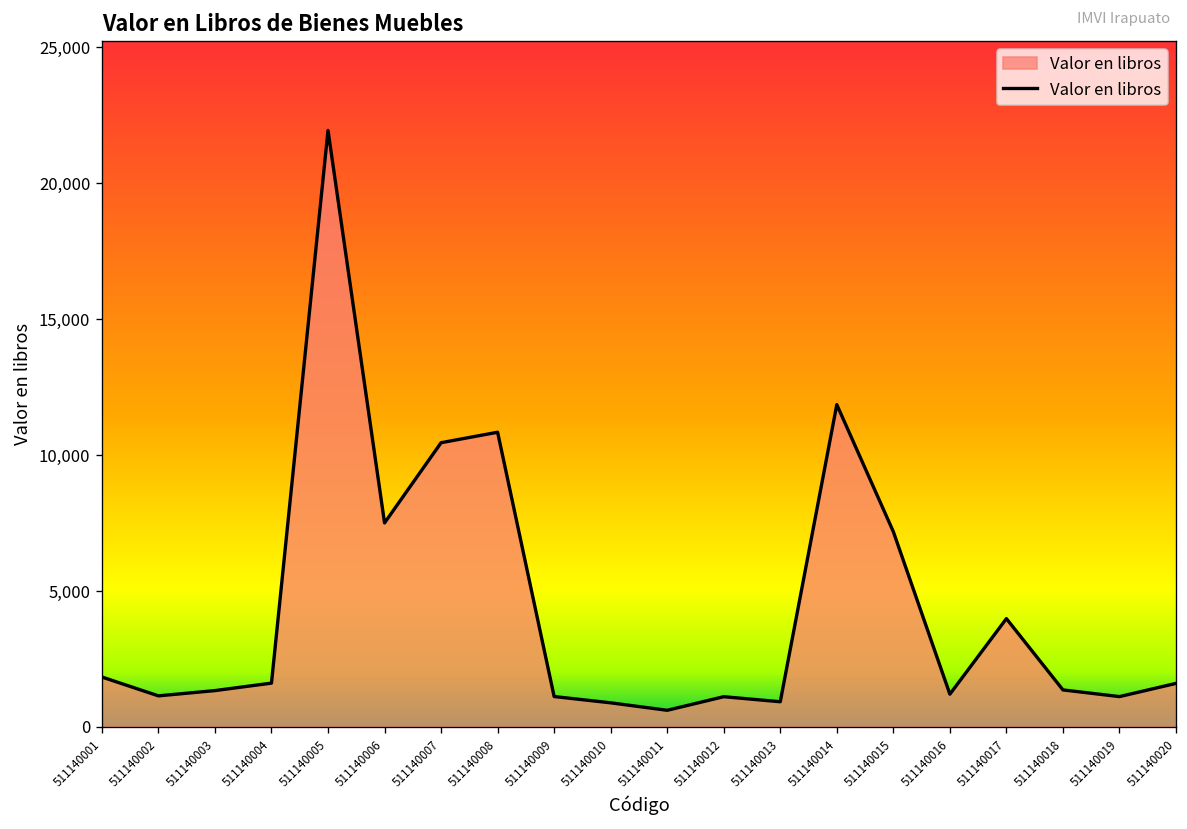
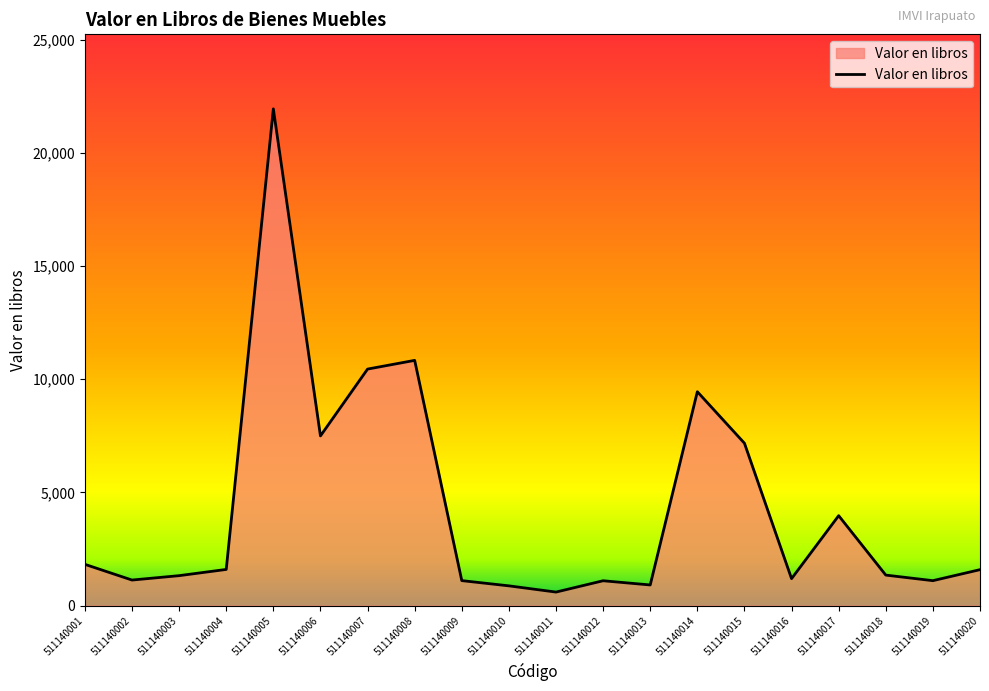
  {
    "511140001": "1,800",
    "511140002": "1,100",
    "511140003": "1,300",
    "511140004": "1,600",
    "511140005": "21,900",
    "511140006": "7,500",
    "511140007": "10,500",
    "511140008": "10,800",
    "511140009": "1,100",
    "511140010": "900",
    "511140011": "600",
    "511140012": "1,100",
    "511140013": "900",
-   "511140014": "11,900",
+   "511140014": "9,500",
    "511140015": "7,200",
    "511140016": "1,200",
    "511140017": "4,000",
    "511140018": "1,400",
    "511140019": "1,100",
    "511140020": "1,600"
  }
